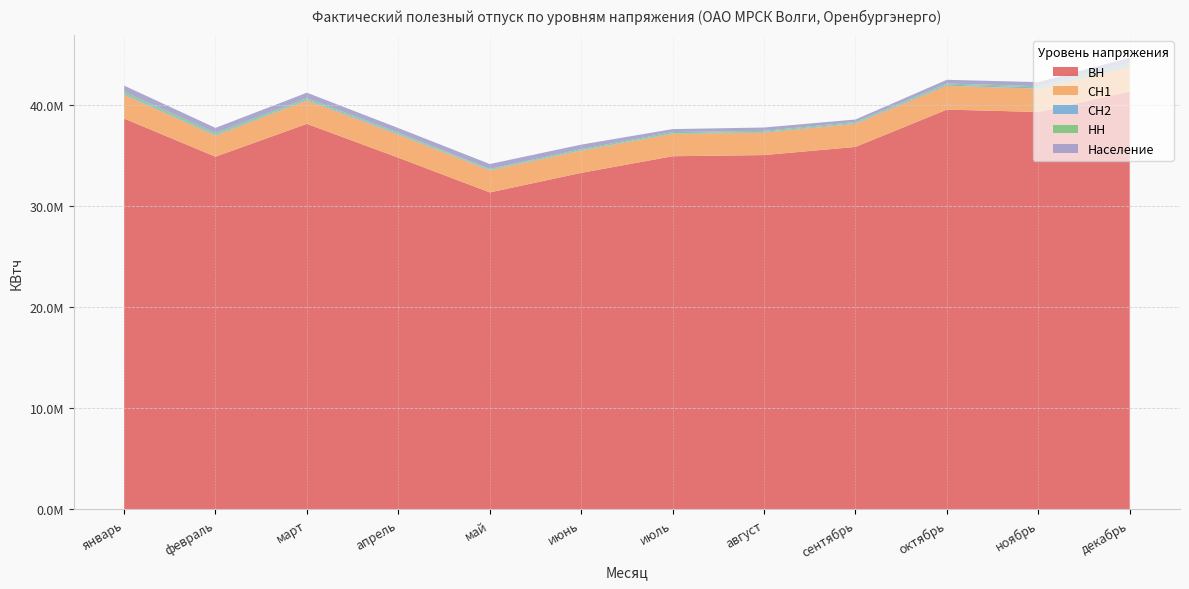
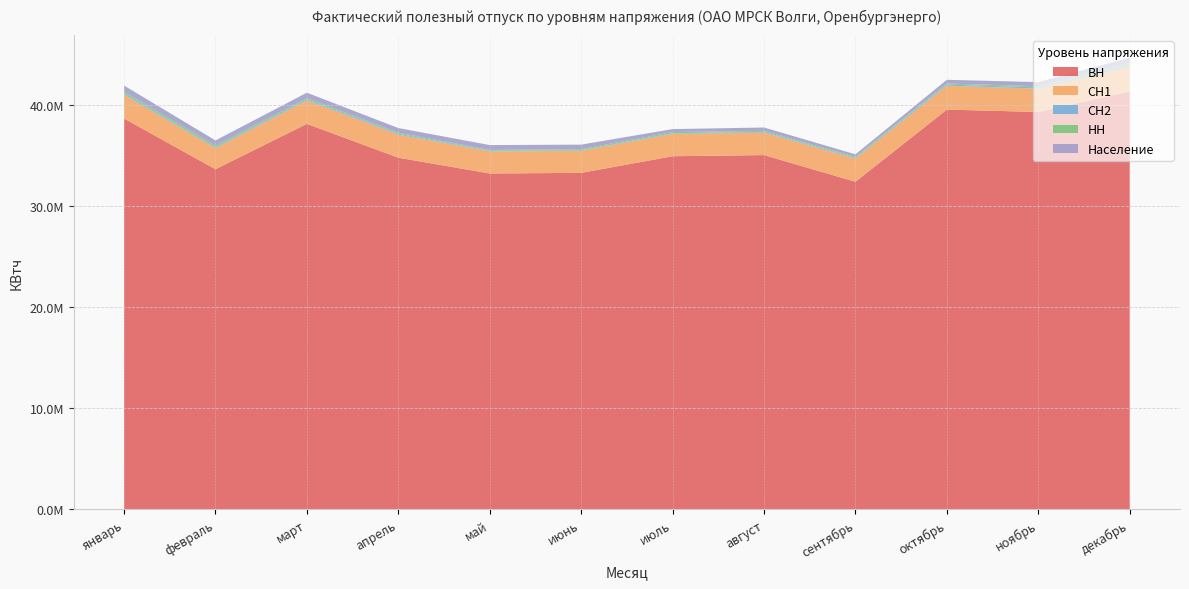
  {
    "ВН": {
      "январь": 38600000,
-     "февраль": 34800000,
+     "февраль": 33600000,
      "март": 38100000,
      "апрель": 34700000,
-     "май": 31300000,
+     "май": 33200000,
      "июнь": 33200000,
      "июль": 34900000,
      "август": 35000000,
-     "сентябрь": 35800000,
+     "сентябрь": 32400000,
      "октябрь": 39500000
    }
  }
